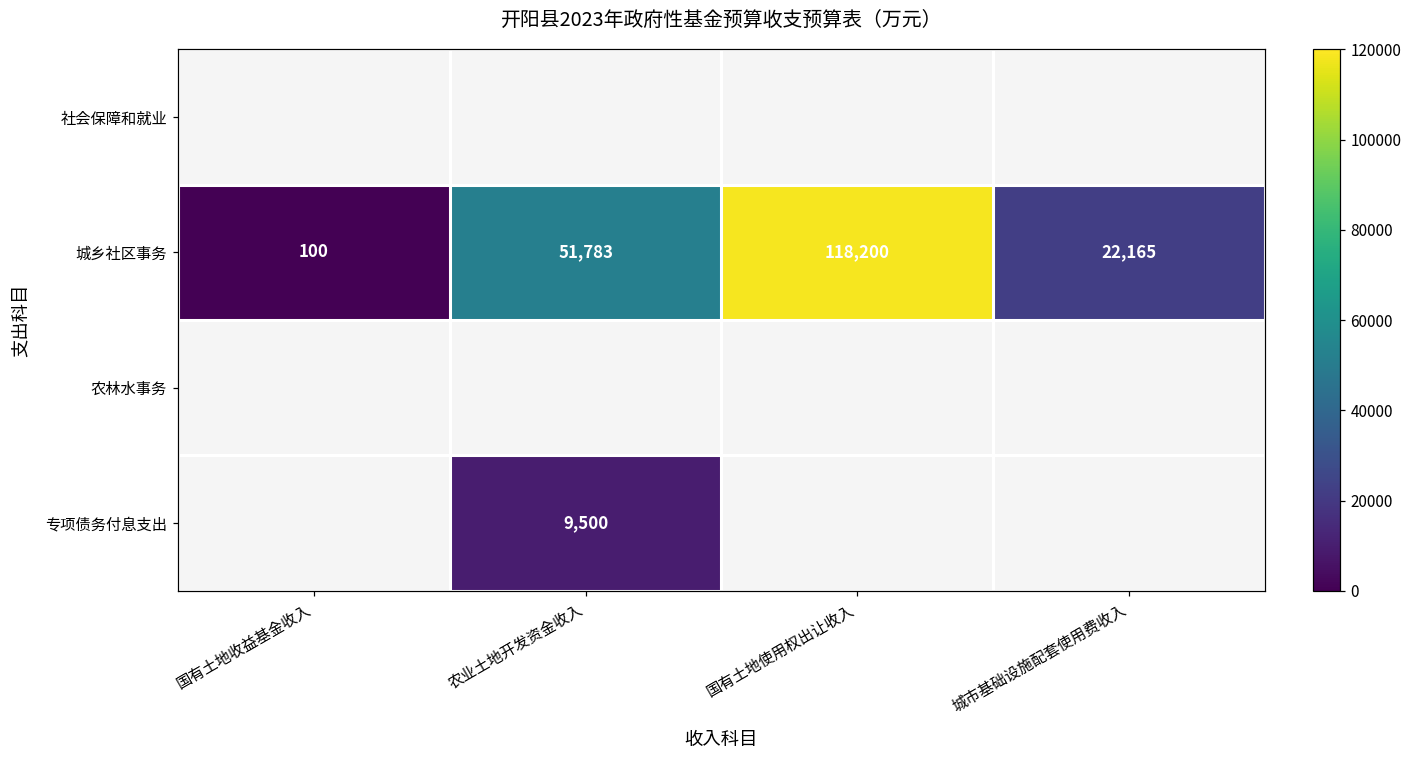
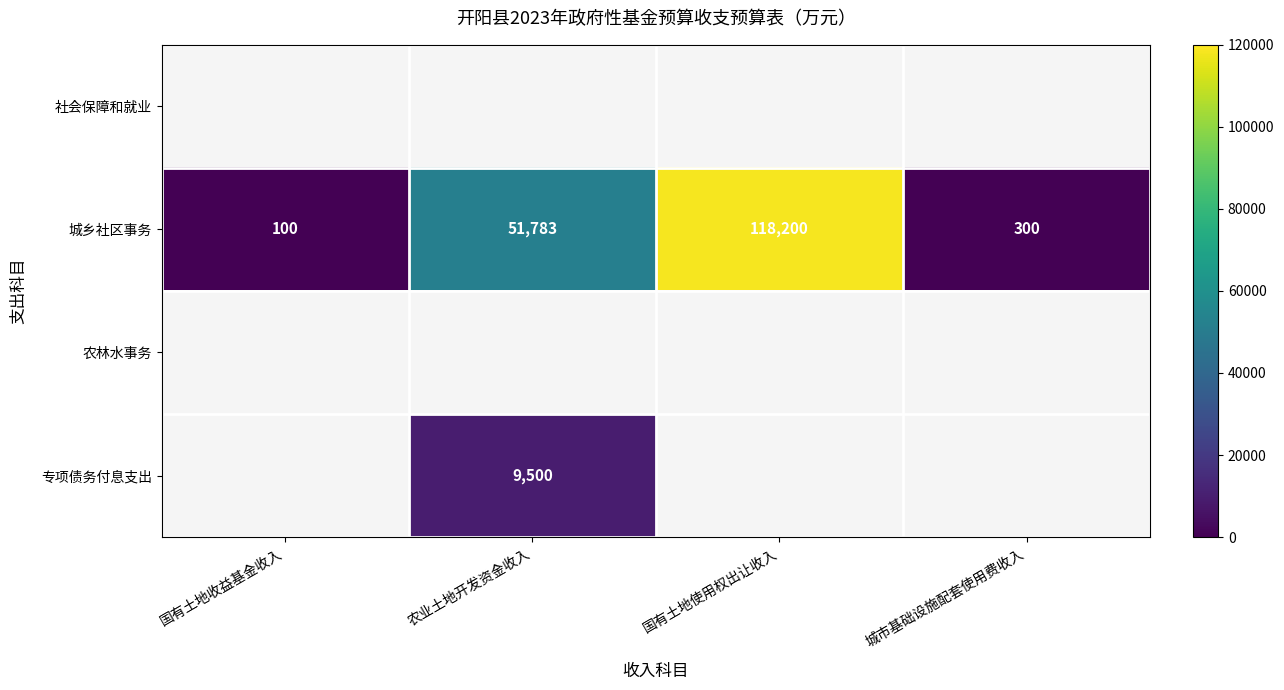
  {
    "城乡社区事务": {
      "国有土地收益基金收入": "100",
      "农业土地开发资金收入": "51,783",
      "国有土地使用权出让收入": "118,200",
-     "城市基础设施配套使用费收入": "22,165"
+     "城市基础设施配套使用费收入": "300"
    },
    "专项债务付息支出": {
      "农业土地开发资金收入": "9,500"
    }
  }
